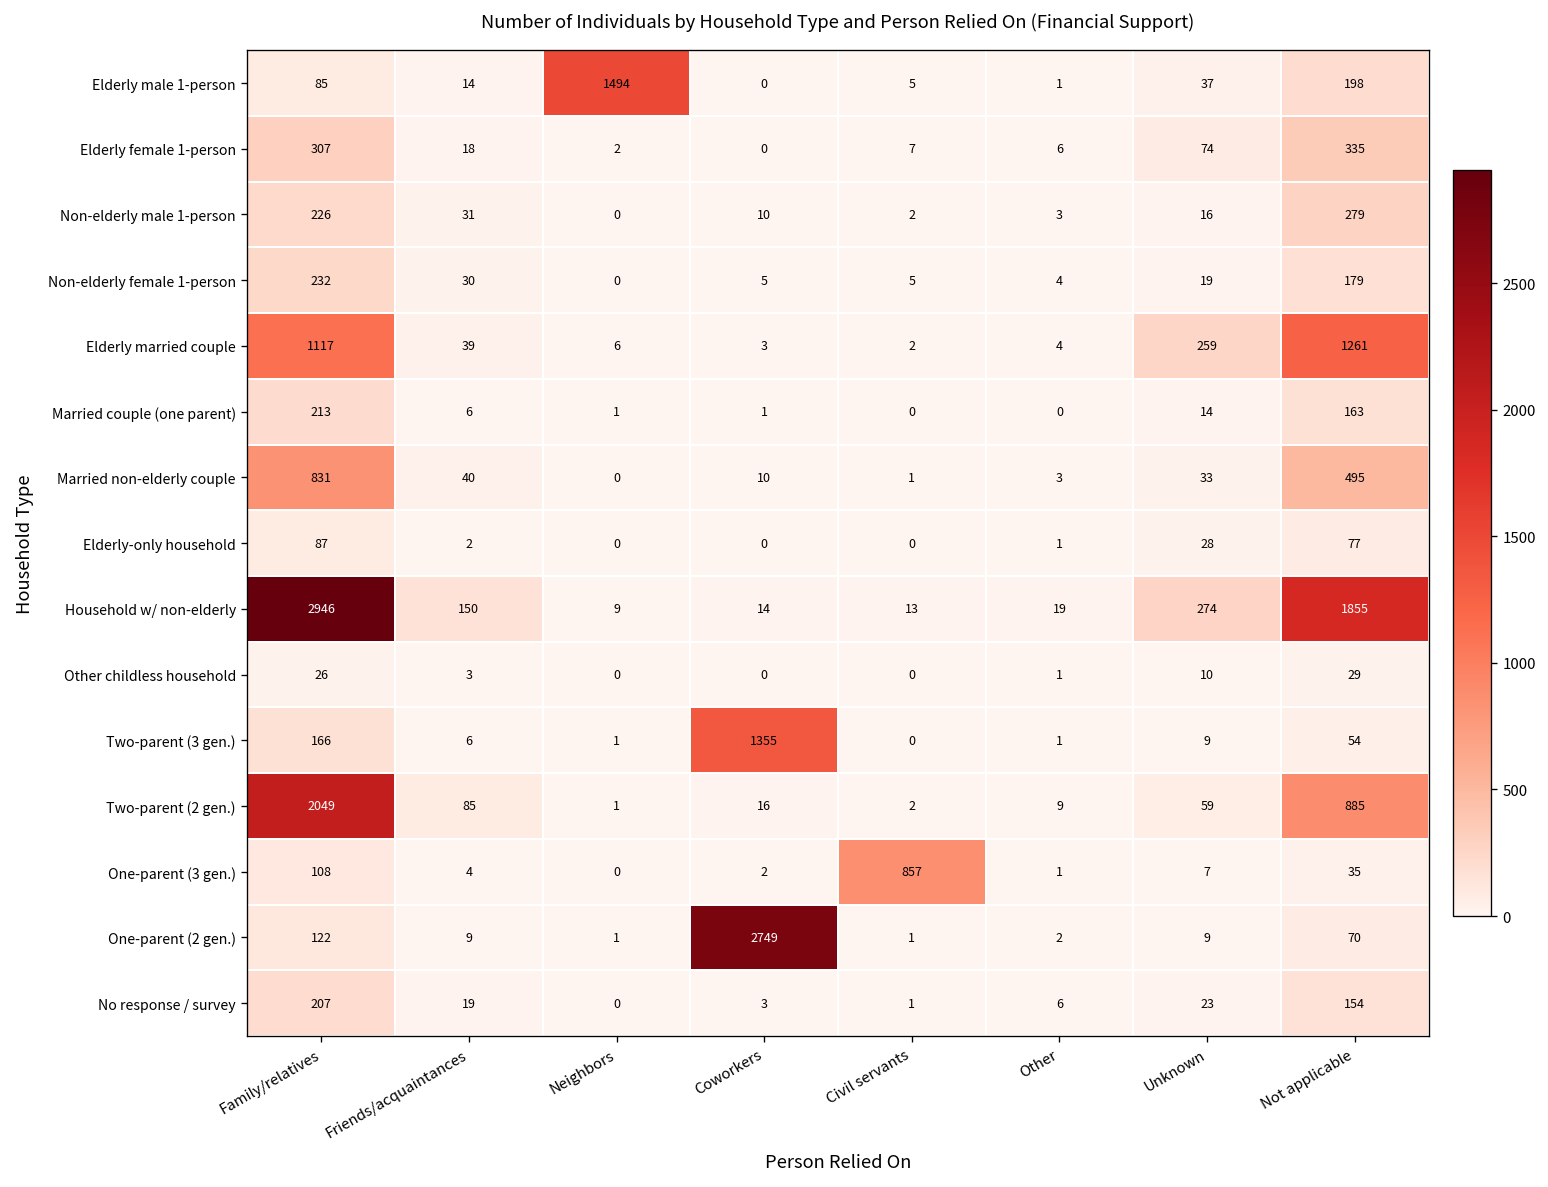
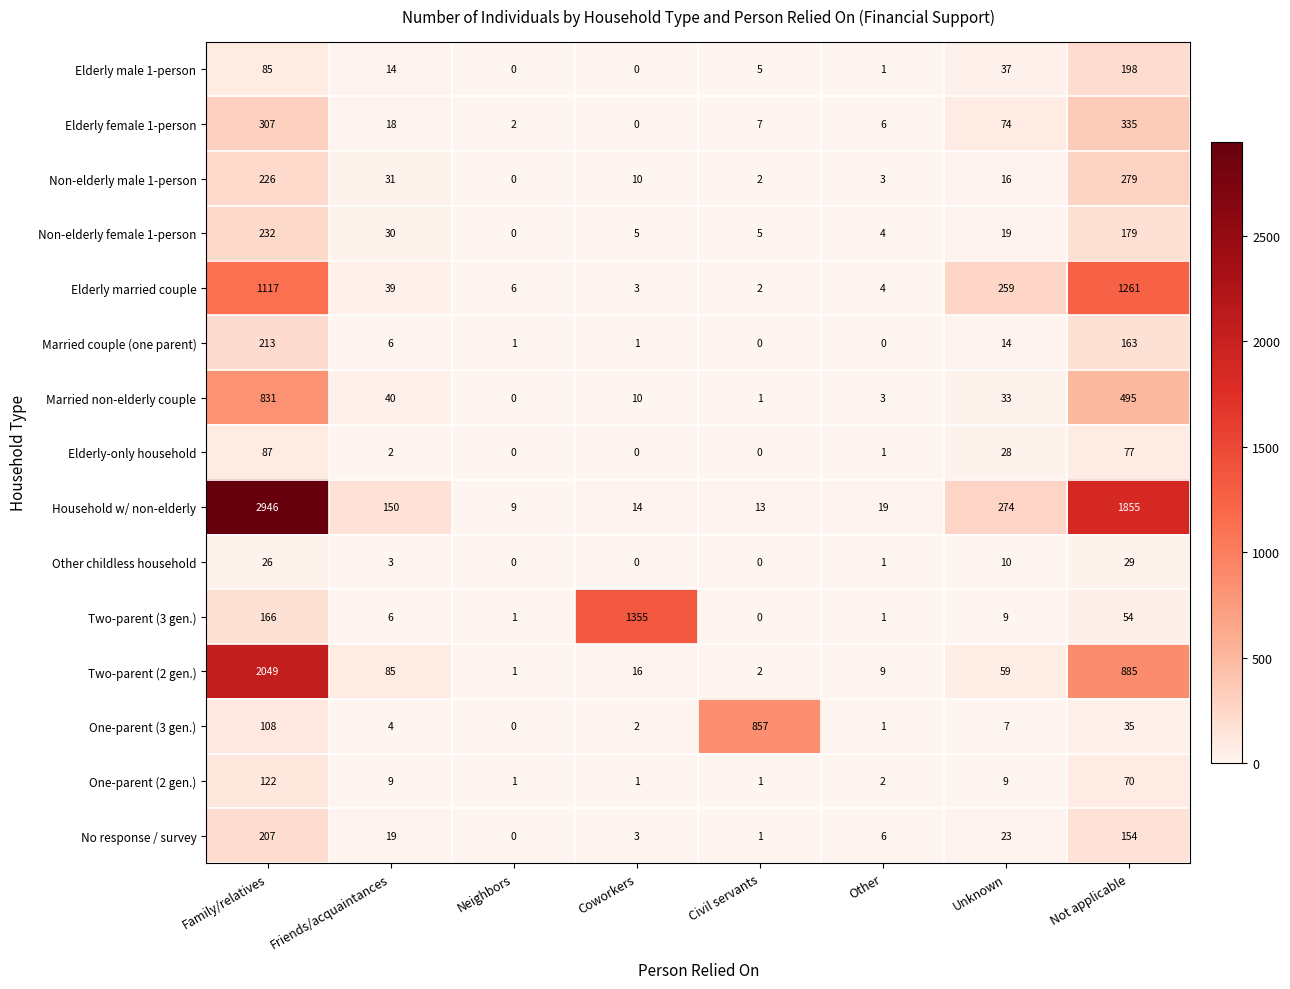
  {
    "Elderly male 1-person": {
      "Family/relatives": 85,
      "Friends/acquaintances": 14,
-     "Neighbors": 1494,
+     "Neighbors": 0,
      "Coworkers": 0,
      "Civil servants": 5,
      "Other": 1,
      "Unknown": 37,
      "Not applicable": 198
    },
    "Elderly female 1-person": {
      "Family/relatives": 307,
      "Friends/acquaintances": 18,
      "Neighbors": 2,
      "Coworkers": 0,
      "Civil servants": 7,
      "Other": 6,
      "Unknown": 74,
      "Not applicable": 335
    },
    "Non-elderly male 1-person": {
      "Family/relatives": 226,
      "Friends/acquaintances": 31,
      "Neighbors": 0,
      "Coworkers": 10,
      "Civil servants": 2,
      "Other": 3,
      "Unknown": 16,
      "Not applicable": 279
    },
    "Non-elderly female 1-person": {
      "Family/relatives": 232,
      "Friends/acquaintances": 30,
      "Neighbors": 0,
      "Coworkers": 5,
      "Civil servants": 5,
      "Other": 4,
      "Unknown": 19,
      "Not applicable": 179
    },
    "Elderly married couple": {
      "Family/relatives": 1117,
      "Friends/acquaintances": 39,
      "Neighbors": 6,
      "Coworkers": 3,
      "Civil servants": 2,
      "Other": 4,
      "Unknown": 259,
      "Not applicable": 1261
    },
    "Married couple (one parent)": {
      "Family/relatives": 213,
      "Friends/acquaintances": 6,
      "Neighbors": 1,
      "Coworkers": 1,
      "Civil servants": 0,
      "Other": 0,
      "Unknown": 14,
      "Not applicable": 163
    },
    "Married non-elderly couple": {
      "Family/relatives": 831,
      "Friends/acquaintances": 40,
      "Neighbors": 0,
      "Coworkers": 10,
      "Civil servants": 1,
      "Other": 3,
      "Unknown": 33,
      "Not applicable": 495
    },
    "Elderly-only household": {
      "Family/relatives": 87,
      "Friends/acquaintances": 2,
      "Neighbors": 0,
      "Coworkers": 0,
      "Civil servants": 0,
      "Other": 1,
      "Unknown": 28,
      "Not applicable": 77
    },
    "Household w/ non-elderly": {
      "Family/relatives": 2946,
      "Friends/acquaintances": 150,
      "Neighbors": 9,
      "Coworkers": 14,
      "Civil servants": 13,
      "Other": 19,
      "Unknown": 274,
      "Not applicable": 1855
    },
    "Other childless household": {
      "Family/relatives": 26,
      "Friends/acquaintances": 3,
      "Neighbors": 0,
      "Coworkers": 0,
      "Civil servants": 0,
      "Other": 1,
      "Unknown": 10,
      "Not applicable": 29
    },
    "Two-parent (3 gen.)": {
      "Family/relatives": 166,
      "Friends/acquaintances": 6,
      "Neighbors": 1,
      "Coworkers": 1355,
      "Civil servants": 0,
      "Other": 1,
      "Unknown": 9,
      "Not applicable": 54
    },
    "Two-parent (2 gen.)": {
      "Family/relatives": 2049,
      "Friends/acquaintances": 85,
      "Neighbors": 1,
      "Coworkers": 16,
      "Civil servants": 2,
      "Other": 9,
      "Unknown": 59,
      "Not applicable": 885
    },
    "One-parent (3 gen.)": {
      "Family/relatives": 108,
      "Friends/acquaintances": 4,
      "Neighbors": 0,
      "Coworkers": 2,
      "Civil servants": 857,
      "Other": 1,
      "Unknown": 7,
      "Not applicable": 35
    },
    "One-parent (2 gen.)": {
      "Family/relatives": 122,
      "Friends/acquaintances": 9,
      "Neighbors": 1,
-     "Coworkers": 2749,
+     "Coworkers": 1,
      "Civil servants": 1,
      "Other": 2,
      "Unknown": 9,
      "Not applicable": 70
    },
    "No response / survey": {
      "Family/relatives": 207,
      "Friends/acquaintances": 19,
      "Neighbors": 0,
      "Coworkers": 3,
      "Civil servants": 1,
      "Other": 6,
      "Unknown": 23,
      "Not applicable": 154
    }
  }
